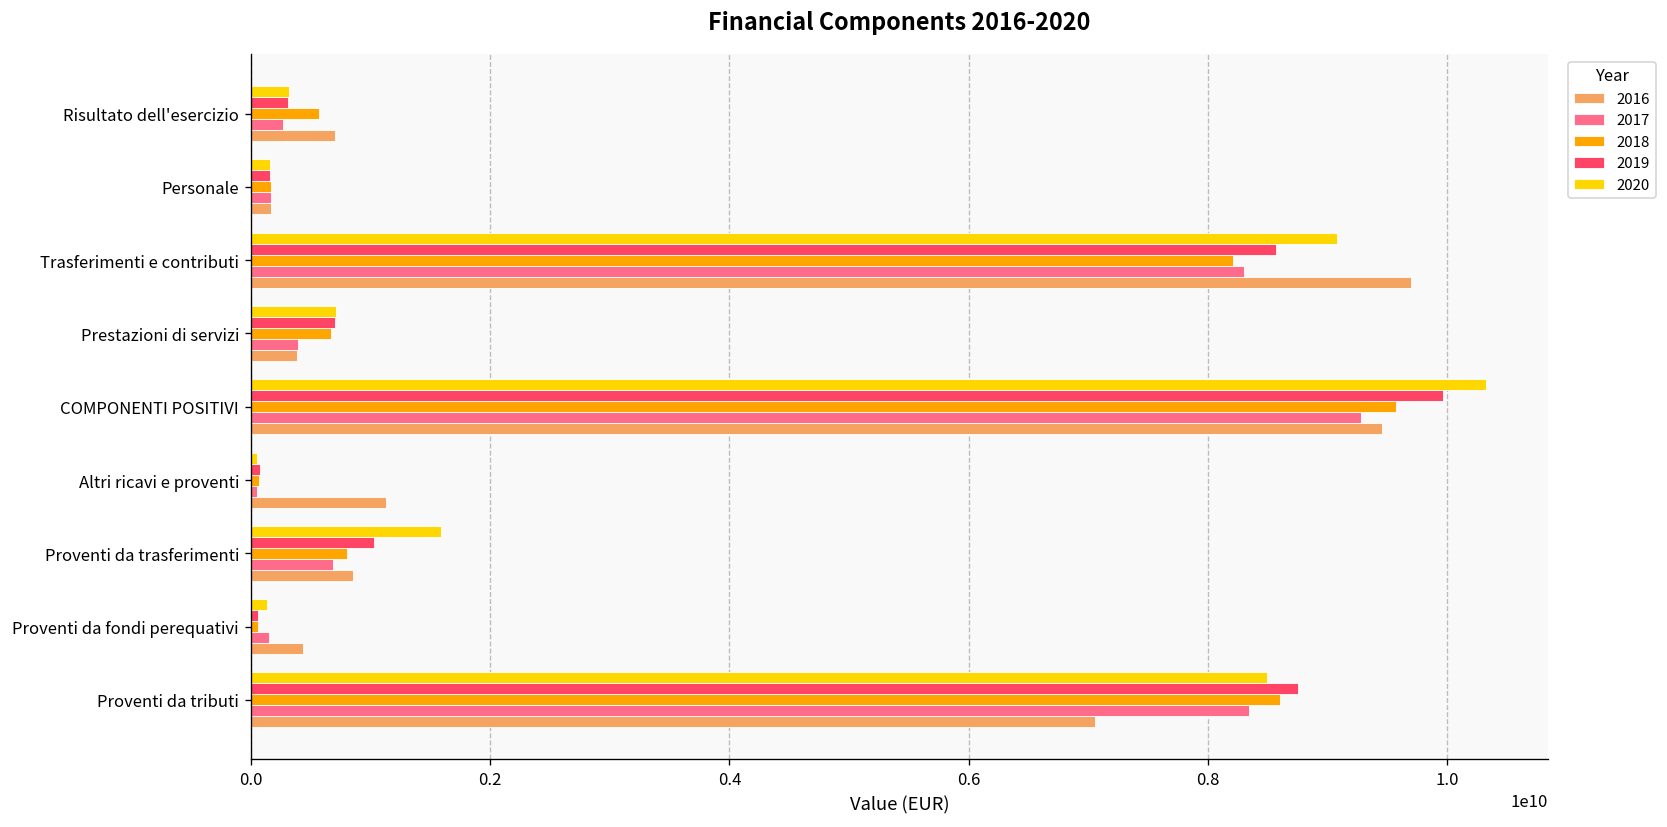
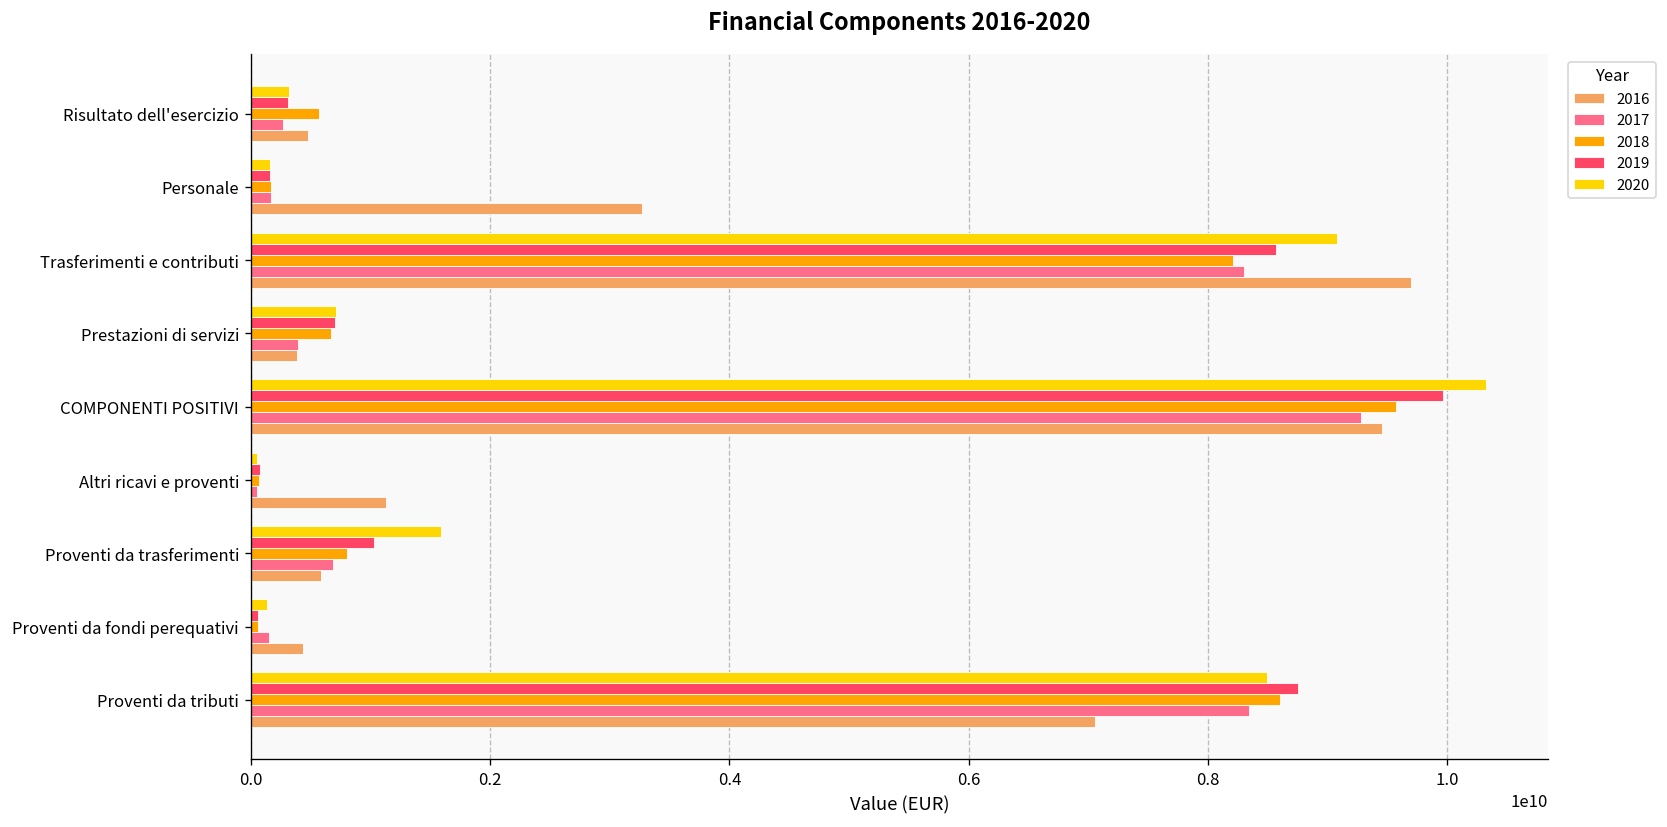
  {
    "2016": {
-     "Risultato dell'esercizio": 700000000,
-     "Personale": 200000000,
+     "Risultato dell'esercizio": 500000000,
+     "Personale": 3300000000,
      "Trasferimenti e contributi": 9700000000,
      "Prestazioni di servizi": 400000000,
      "COMPONENTI POSITIVI": 9500000000,
      "Altri ricavi e proventi": 1100000000,
-     "Proventi da trasferimenti": 900000000,
+     "Proventi da trasferimenti": 600000000,
      "Proventi da fondi perequativi": 400000000,
      "Proventi da tributi": 7100000000
    }
  }
